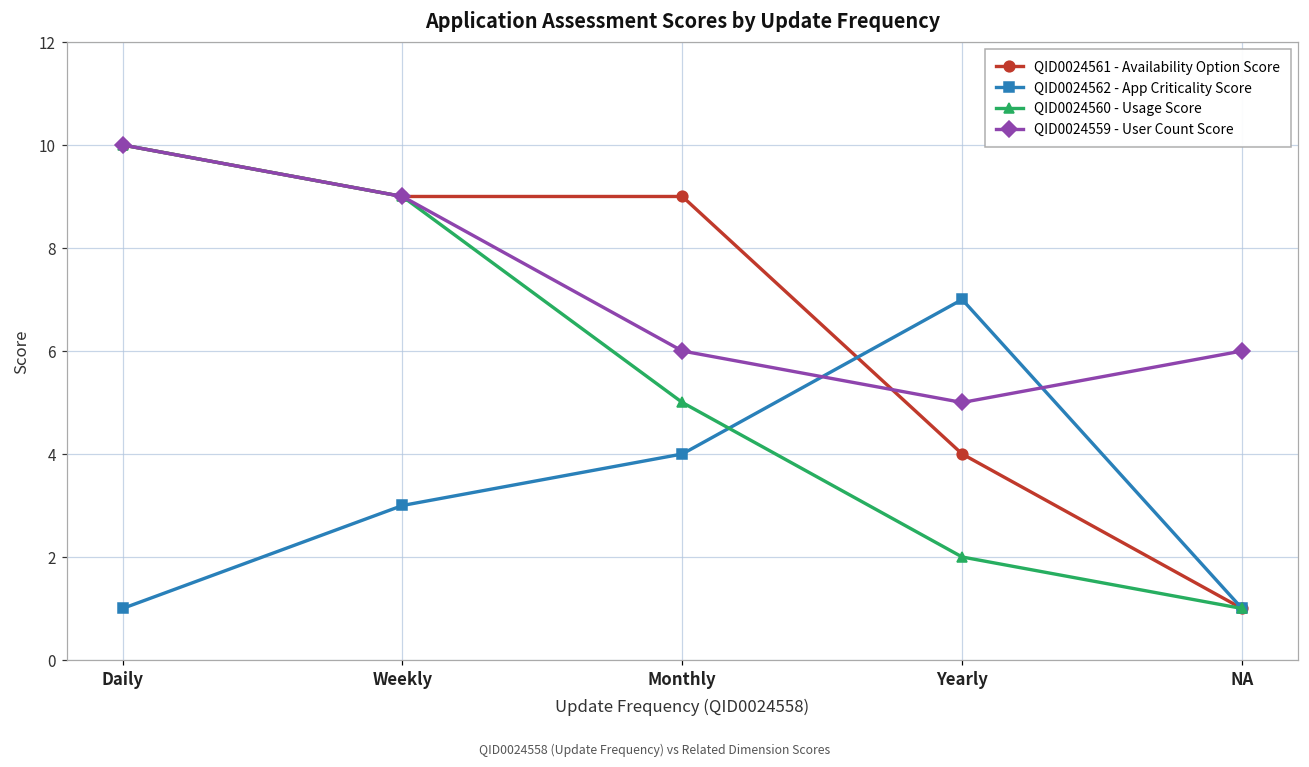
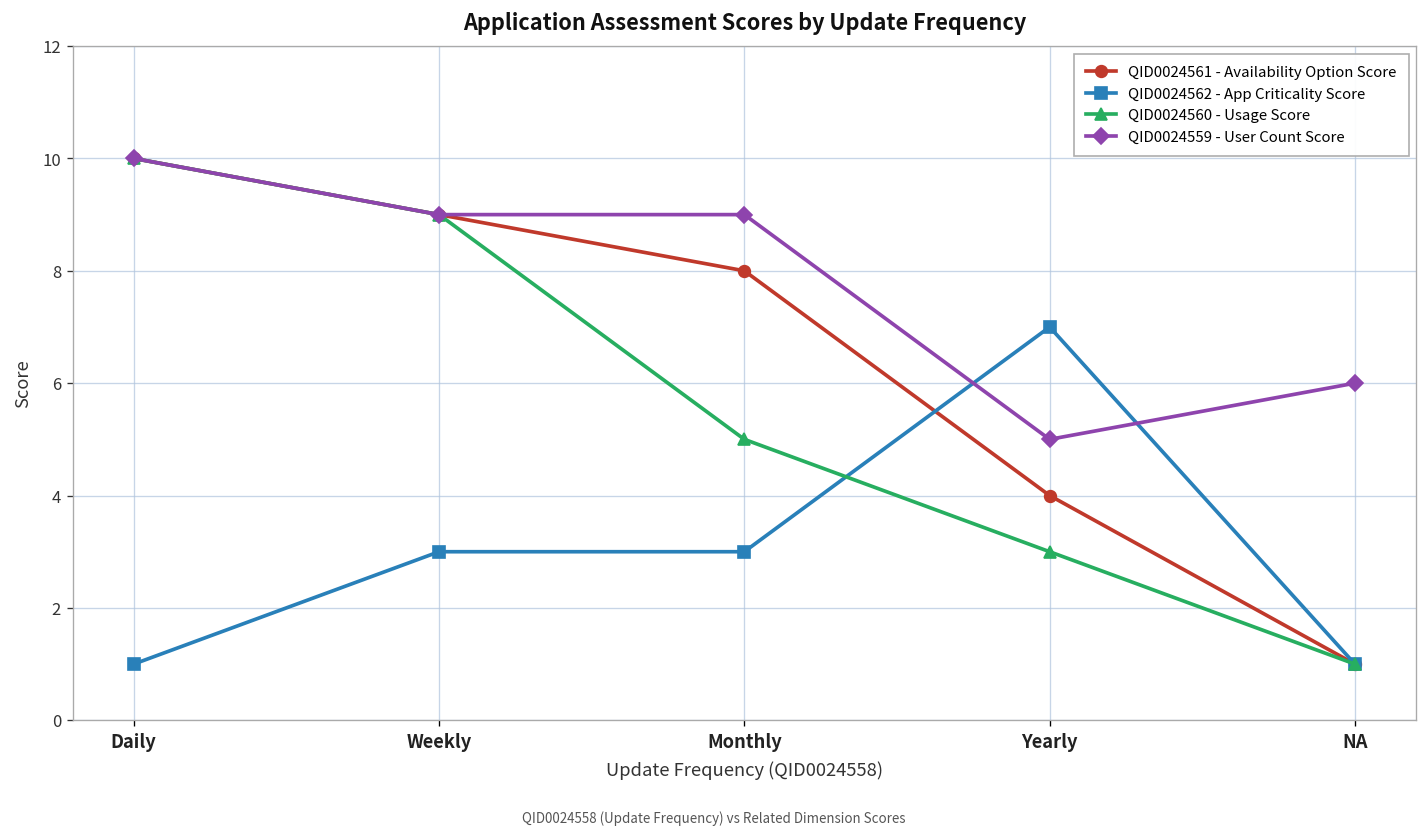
  {
    "QID0024561 - Availability Option Score": {
-     "Monthly": 9,
+     "Monthly": 8,
      "Yearly": 4
    },
    "QID0024562 - App Criticality Score": {
      "Daily": 1,
      "Weekly": 3,
-     "Monthly": 4,
+     "Monthly": 3,
      "Yearly": 7
    },
    "QID0024560 - Usage Score": {
      "Monthly": 5,
-     "Yearly": 2
+     "Yearly": 3
    },
    "QID0024559 - User Count Score": {
-     "Monthly": 6,
+     "Monthly": 9,
      "Yearly": 5,
      "NA": 6
    }
  }
